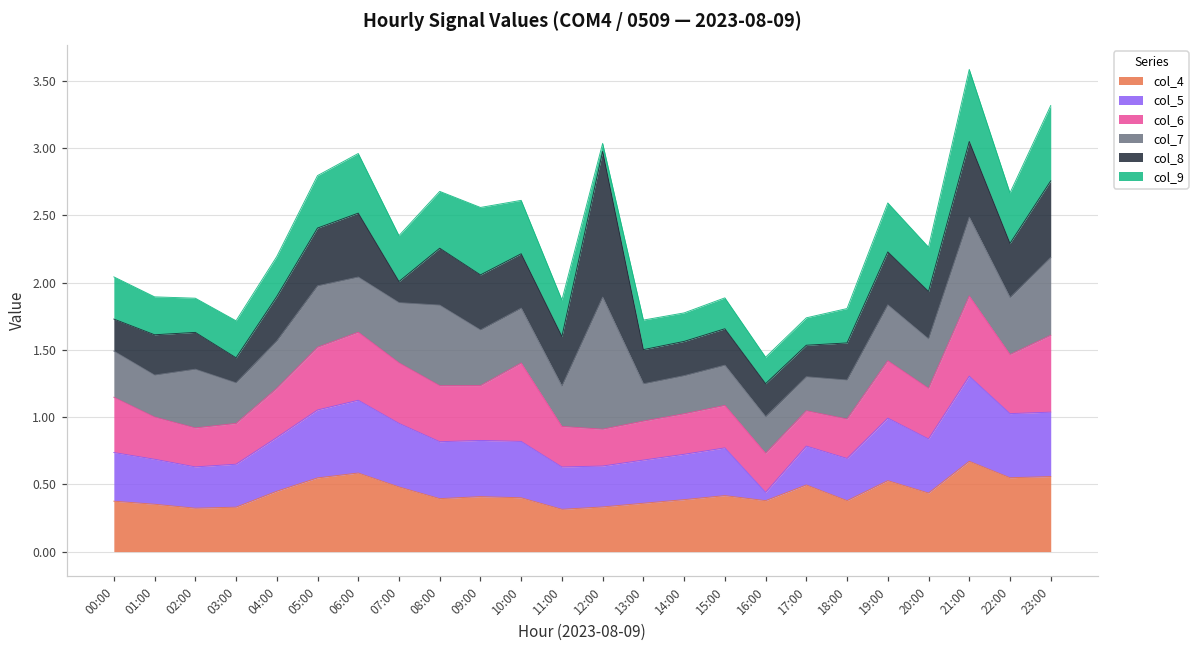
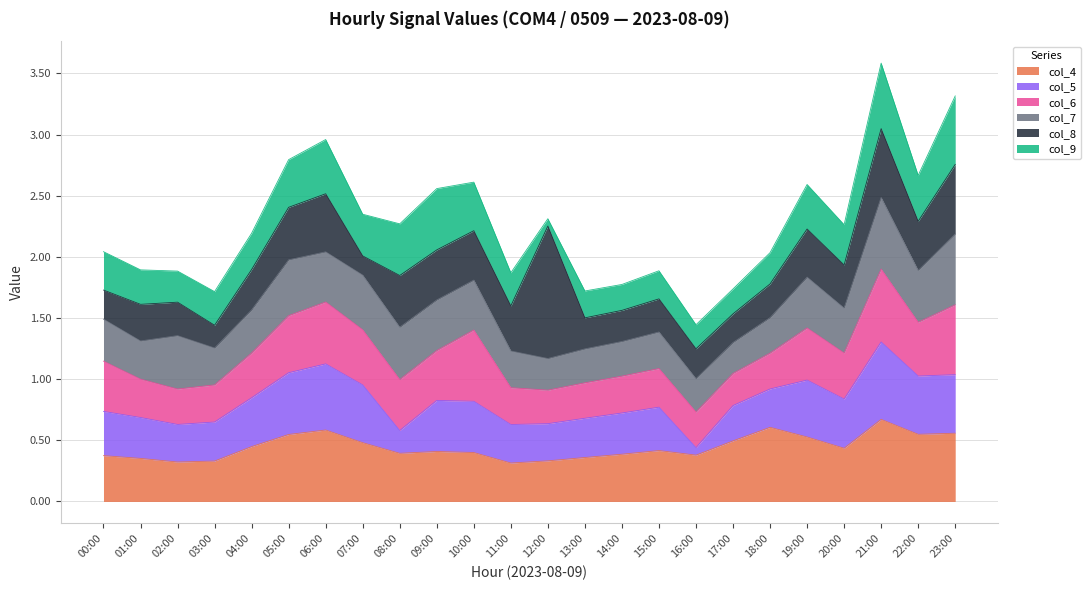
  {
    "col_4": {
      "00:00": 0.37,
      "01:00": 0.35,
      "02:00": 0.32,
      "03:00": 0.33,
      "04:00": 0.45,
      "05:00": 0.55,
      "06:00": 0.58,
      "07:00": 0.48,
      "08:00": 0.39,
      "09:00": 0.41,
      "10:00": 0.40,
      "11:00": 0.31,
      "12:00": 0.33,
      "13:00": 0.36,
      "14:00": 0.39,
      "15:00": 0.42,
      "16:00": 0.38,
      "17:00": 0.50,
-     "18:00": 0.38,
+     "18:00": 0.61,
      "19:00": 0.53,
      "20:00": 0.44,
      "21:00": 0.67,
      "22:00": 0.55,
      "23:00": 0.56
    },
    "col_5": {
      "00:00": 0.36,
      "01:00": 0.33,
      "02:00": 0.31,
      "03:00": 0.32,
      "04:00": 0.40,
      "05:00": 0.50,
      "06:00": 0.54,
      "07:00": 0.47,
-     "08:00": 0.42,
+     "08:00": 0.19,
      "09:00": 0.42,
      "10:00": 0.42,
      "11:00": 0.31,
      "12:00": 0.30,
      "13:00": 0.32,
      "14:00": 0.34,
      "15:00": 0.35,
      "16:00": 0.06,
      "17:00": 0.29,
      "18:00": 0.31,
      "19:00": 0.47,
      "20:00": 0.40,
      "21:00": 0.63,
      "22:00": 0.48,
      "23:00": 0.48
    },
    "col_6": {
      "00:00": 0.41,
      "01:00": 0.31,
      "02:00": 0.29,
      "03:00": 0.30,
      "04:00": 0.37,
      "05:00": 0.47,
      "06:00": 0.51,
      "07:00": 0.45,
      "08:00": 0.42,
      "09:00": 0.41,
      "10:00": 0.58,
      "11:00": 0.30,
      "12:00": 0.27,
      "13:00": 0.29,
      "14:00": 0.30,
      "15:00": 0.32,
      "16:00": 0.29,
      "17:00": 0.26,
      "18:00": 0.29,
      "19:00": 0.43,
      "20:00": 0.38,
      "21:00": 0.60,
      "22:00": 0.44,
      "23:00": 0.57
    },
    "col_7": {
      "00:00": 0.34,
      "01:00": 0.31,
      "02:00": 0.44,
      "03:00": 0.30,
      "04:00": 0.35,
      "05:00": 0.46,
      "06:00": 0.41,
      "07:00": 0.45,
-     "08:00": 0.60,
+     "08:00": 0.43,
      "09:00": 0.41,
      "10:00": 0.41,
      "11:00": 0.30,
-     "12:00": 0.98,
+     "12:00": 0.26,
      "13:00": 0.28,
      "14:00": 0.28,
      "15:00": 0.30,
      "16:00": 0.27,
      "17:00": 0.25,
      "18:00": 0.29,
      "19:00": 0.42,
      "20:00": 0.37,
      "21:00": 0.59,
      "22:00": 0.42,
      "23:00": 0.58
    },
    "col_8": {
      "00:00": 0.24,
      "01:00": 0.30,
      "02:00": 0.27,
      "03:00": 0.19,
      "04:00": 0.33,
      "05:00": 0.43,
      "06:00": 0.47,
      "07:00": 0.16,
      "08:00": 0.42,
      "09:00": 0.41,
      "10:00": 0.40,
      "11:00": 0.37,
      "12:00": 1.08,
      "13:00": 0.25,
      "14:00": 0.25,
      "15:00": 0.27,
      "16:00": 0.24,
      "17:00": 0.23,
      "18:00": 0.28,
      "19:00": 0.39,
      "20:00": 0.35,
      "21:00": 0.56,
      "22:00": 0.40,
      "23:00": 0.57
    },
    "col_9": {
      "00:00": 0.31,
      "01:00": 0.28,
      "02:00": 0.25,
      "03:00": 0.28,
      "04:00": 0.30,
      "05:00": 0.39,
      "06:00": 0.44,
      "07:00": 0.34,
      "08:00": 0.42,
      "09:00": 0.50,
      "10:00": 0.40,
      "11:00": 0.27,
      "12:00": 0.06,
      "13:00": 0.22,
      "14:00": 0.21,
      "15:00": 0.23,
      "16:00": 0.20,
      "17:00": 0.20,
      "18:00": 0.26,
      "19:00": 0.36,
      "20:00": 0.33,
      "21:00": 0.54,
      "22:00": 0.38,
      "23:00": 0.56
    }
  }
